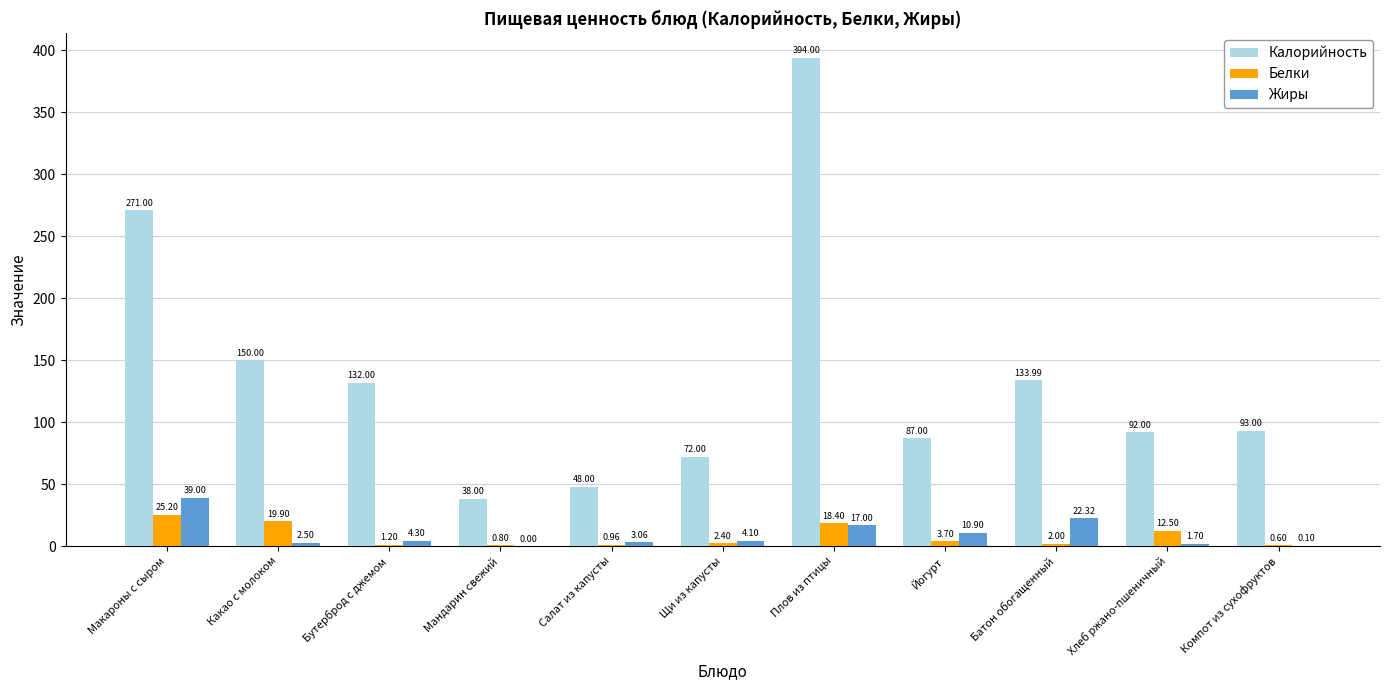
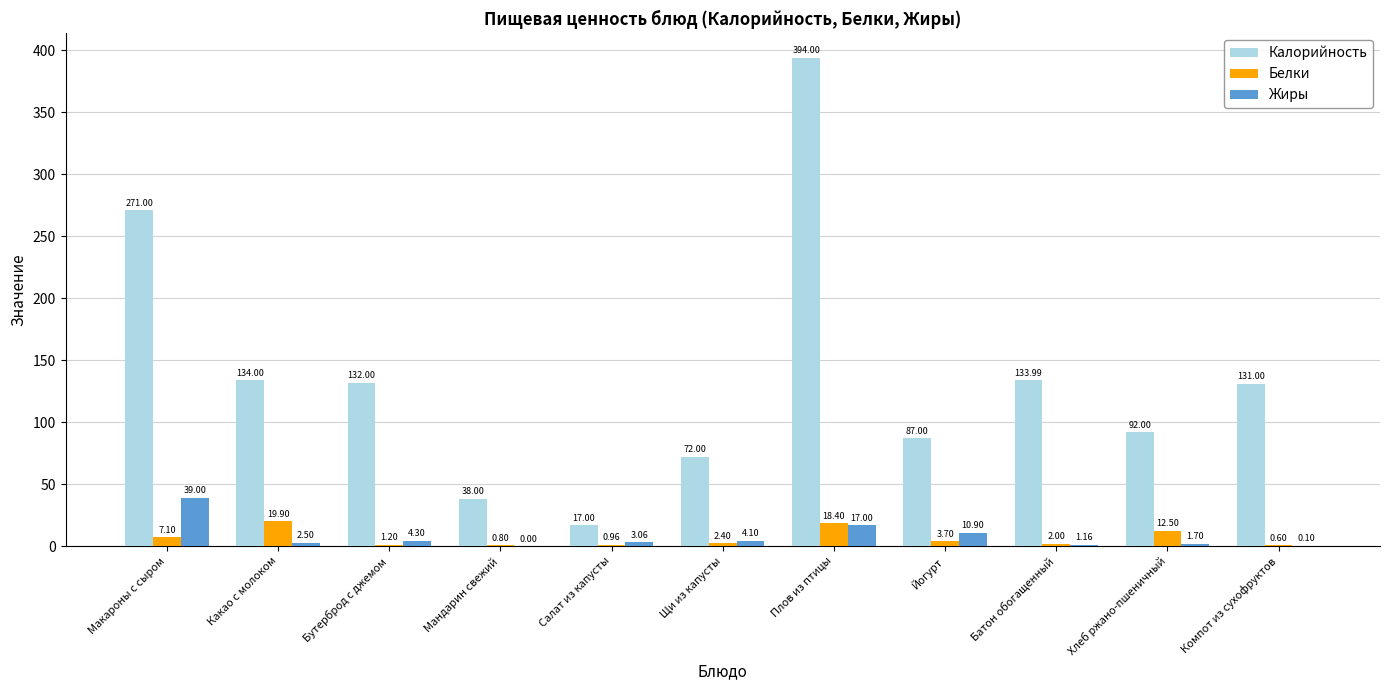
  {
    "Калорийность": {
      "Макароны с сыром": 271.00,
-     "Какао с молоком": 150.00,
+     "Какао с молоком": 134.00,
      "Бутерброд с джемом": 132.00,
      "Мандарин свежий": 38.00,
-     "Салат из капусты": 48.00,
+     "Салат из капусты": 17.00,
      "Щи из капусты": 72.00,
      "Плов из птицы": 394.00,
      "Йогурт": 87.00,
      "Батон обогащенный": 133.99,
      "Хлеб ржано-пшеничный": 92.00,
-     "Компот из сухофруктов": 93.00
+     "Компот из сухофруктов": 131.00
    },
    "Белки": {
-     "Макароны с сыром": 25.20,
+     "Макароны с сыром": 7.10,
      "Какао с молоком": 19.90,
      "Бутерброд с джемом": 1.20,
      "Мандарин свежий": 0.80,
      "Салат из капусты": 0.96,
      "Щи из капусты": 2.40,
      "Плов из птицы": 18.40,
      "Йогурт": 3.70,
      "Батон обогащенный": 2.00,
      "Хлеб ржано-пшеничный": 12.50,
      "Компот из сухофруктов": 0.60
    },
    "Жиры": {
      "Макароны с сыром": 39.00,
      "Какао с молоком": 2.50,
      "Бутерброд с джемом": 4.30,
      "Мандарин свежий": 0.00,
      "Салат из капусты": 3.06,
      "Щи из капусты": 4.10,
      "Плов из птицы": 17.00,
      "Йогурт": 10.90,
-     "Батон обогащенный": 22.32,
+     "Батон обогащенный": 1.16,
      "Хлеб ржано-пшеничный": 1.70,
      "Компот из сухофруктов": 0.10
    }
  }
